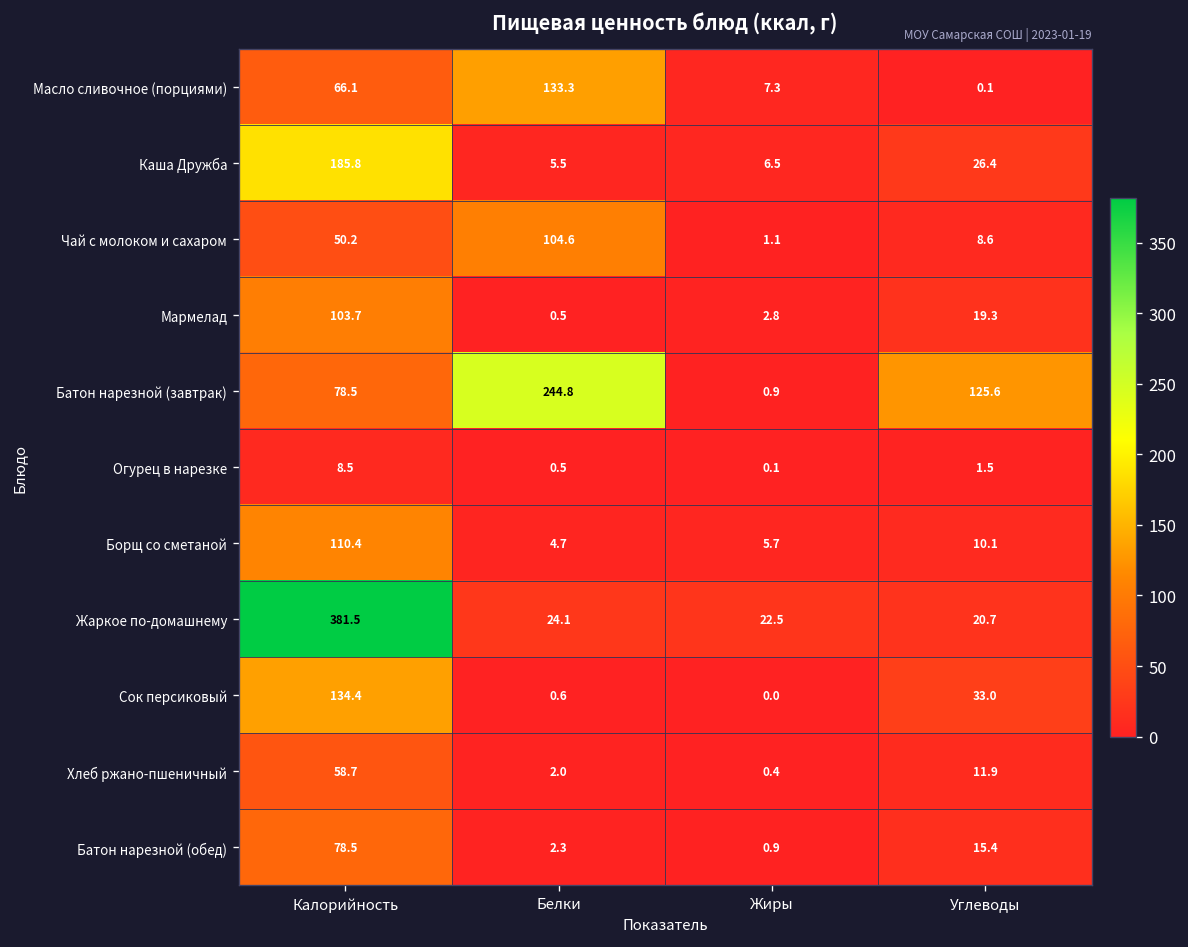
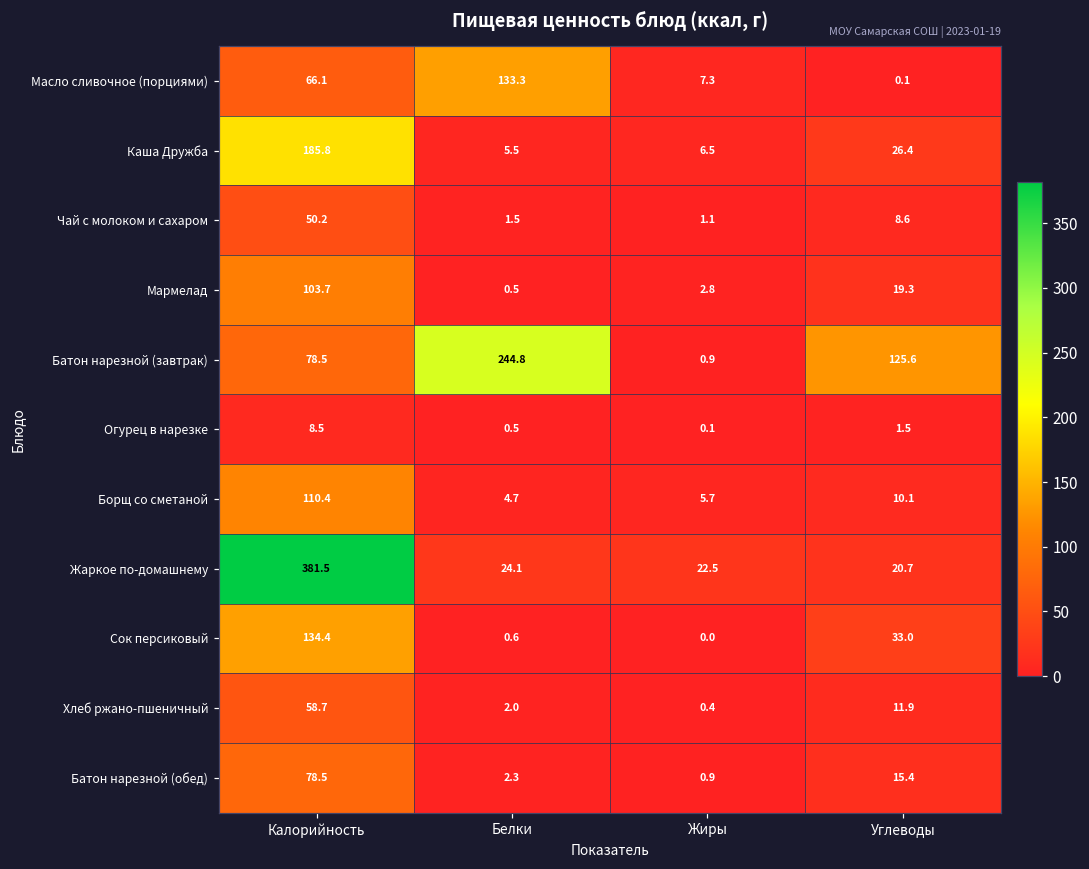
  {
    "Масло сливочное (порциями)": {
      "Калорийность": 66.1,
      "Белки": 133.3,
      "Жиры": 7.3,
      "Углеводы": 0.1
    },
    "Каша Дружба": {
      "Калорийность": 185.8,
      "Белки": 5.5,
      "Жиры": 6.5,
      "Углеводы": 26.4
    },
    "Чай с молоком и сахаром": {
      "Калорийность": 50.2,
-     "Белки": 104.6,
+     "Белки": 1.5,
      "Жиры": 1.1,
      "Углеводы": 8.6
    },
    "Мармелад": {
      "Калорийность": 103.7,
      "Белки": 0.5,
      "Жиры": 2.8,
      "Углеводы": 19.3
    },
    "Батон нарезной (завтрак)": {
      "Калорийность": 78.5,
      "Белки": 244.8,
      "Жиры": 0.9,
      "Углеводы": 125.6
    },
    "Огурец в нарезке": {
      "Калорийность": 8.5,
      "Белки": 0.5,
      "Жиры": 0.1,
      "Углеводы": 1.5
    },
    "Борщ со сметаной": {
      "Калорийность": 110.4,
      "Белки": 4.7,
      "Жиры": 5.7,
      "Углеводы": 10.1
    },
    "Жаркое по-домашнему": {
      "Калорийность": 381.5,
      "Белки": 24.1,
      "Жиры": 22.5,
      "Углеводы": 20.7
    },
    "Сок персиковый": {
      "Калорийность": 134.4,
      "Белки": 0.6,
      "Жиры": 0.0,
      "Углеводы": 33.0
    },
    "Хлеб ржано-пшеничный": {
      "Калорийность": 58.7,
      "Белки": 2.0,
      "Жиры": 0.4,
      "Углеводы": 11.9
    },
    "Батон нарезной (обед)": {
      "Калорийность": 78.5,
      "Белки": 2.3,
      "Жиры": 0.9,
      "Углеводы": 15.4
    }
  }
